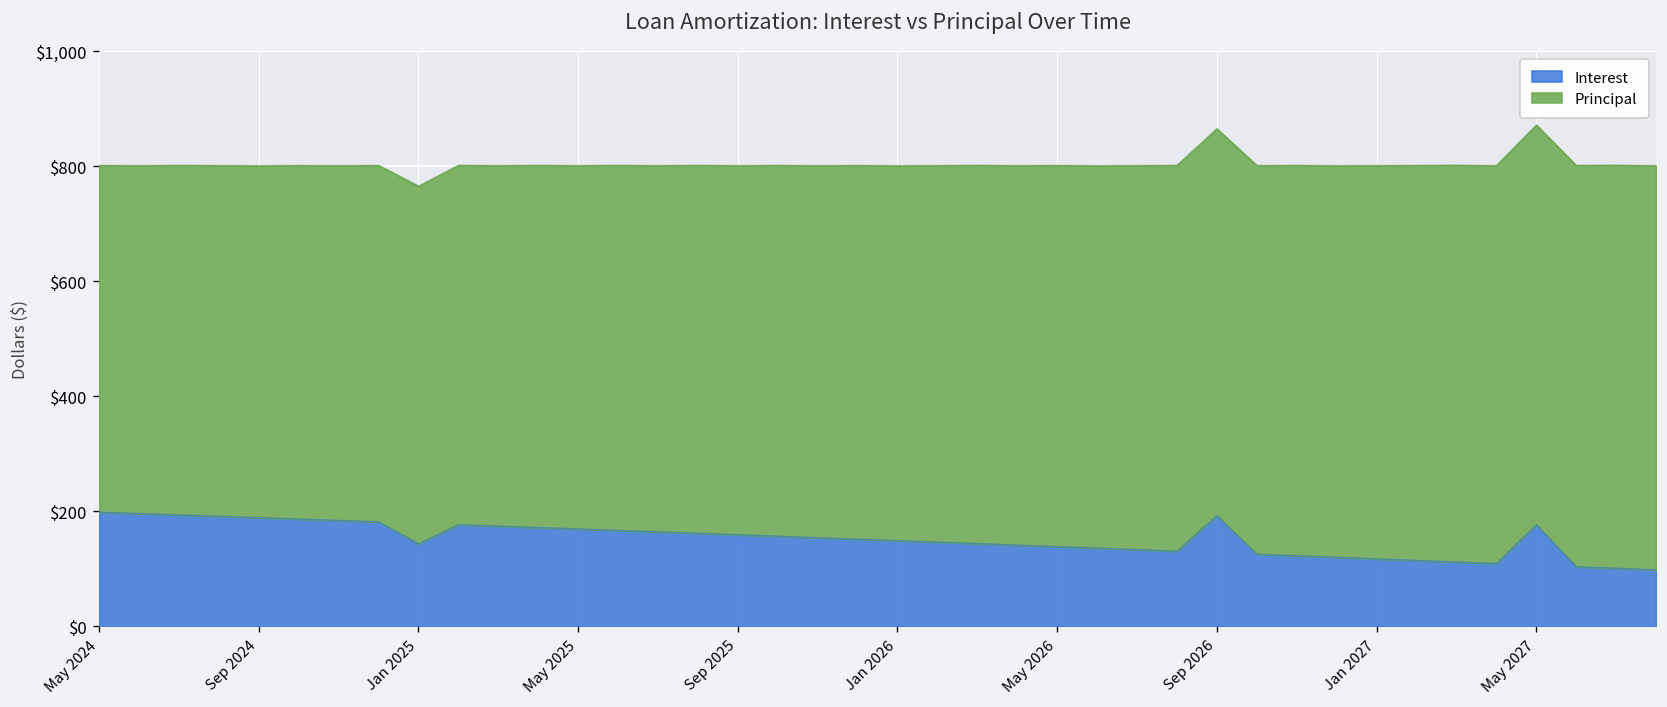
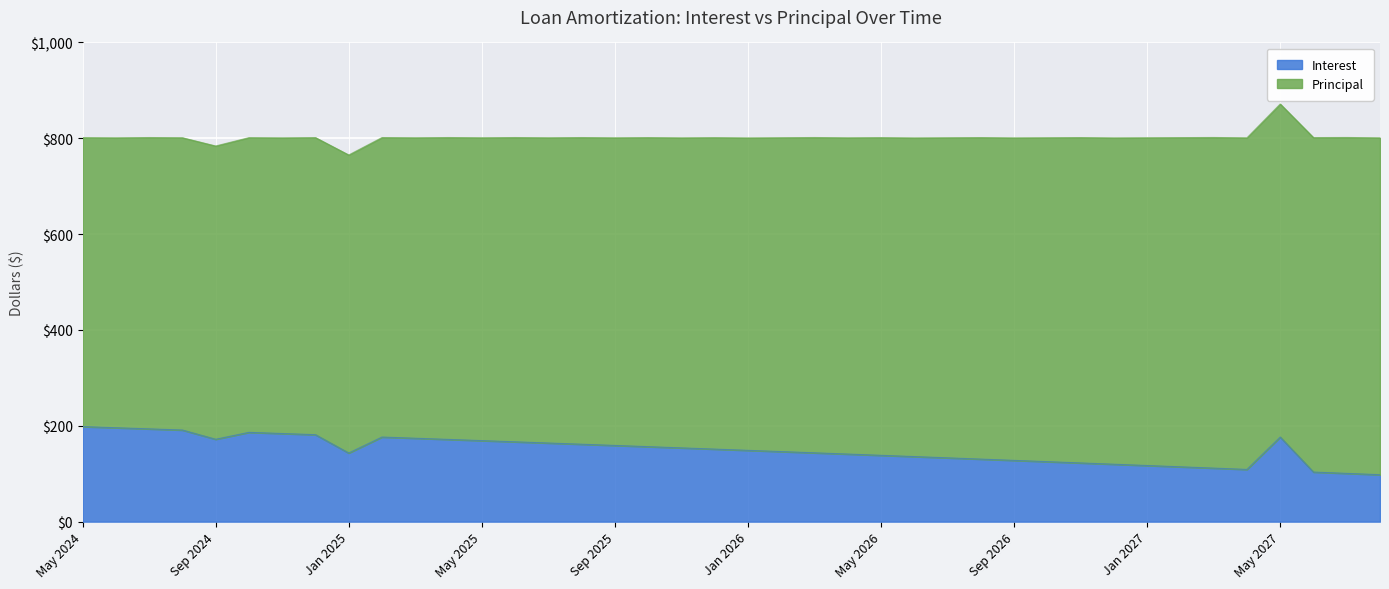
  {
    "Interest": {
      "May 2024": "$200",
-     "Sep 2024": "$190",
+     "Sep 2024": "$170",
      "Jan 2025": "$140",
      "May 2025": "$170",
      "Sep 2025": "$160",
      "Jan 2026": "$150",
      "May 2026": "$140",
-     "Sep 2026": "$190",
+     "Sep 2026": "$130",
      "Jan 2027": "$120",
      "May 2027": "$180"
    },
    "Principal": {
      "May 2024": "$600",
      "Sep 2024": "$610",
      "Jan 2025": "$620",
      "May 2025": "$630",
      "Sep 2025": "$640",
      "Jan 2026": "$650",
      "May 2026": "$660",
      "Sep 2026": "$670",
      "Jan 2027": "$680",
      "May 2027": "$700"
    }
  }
